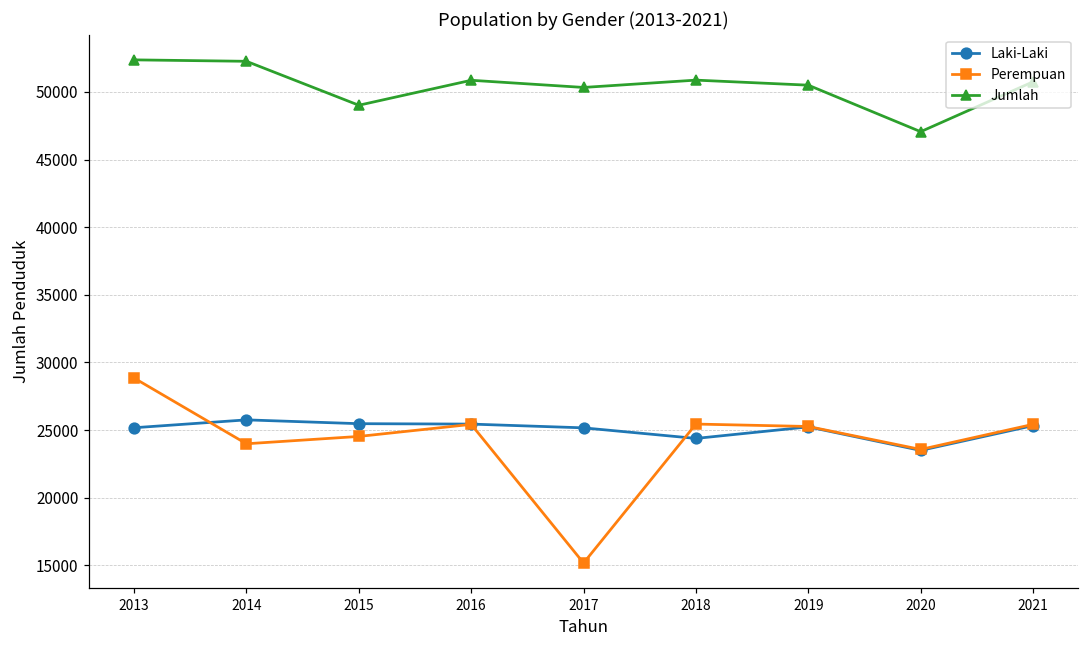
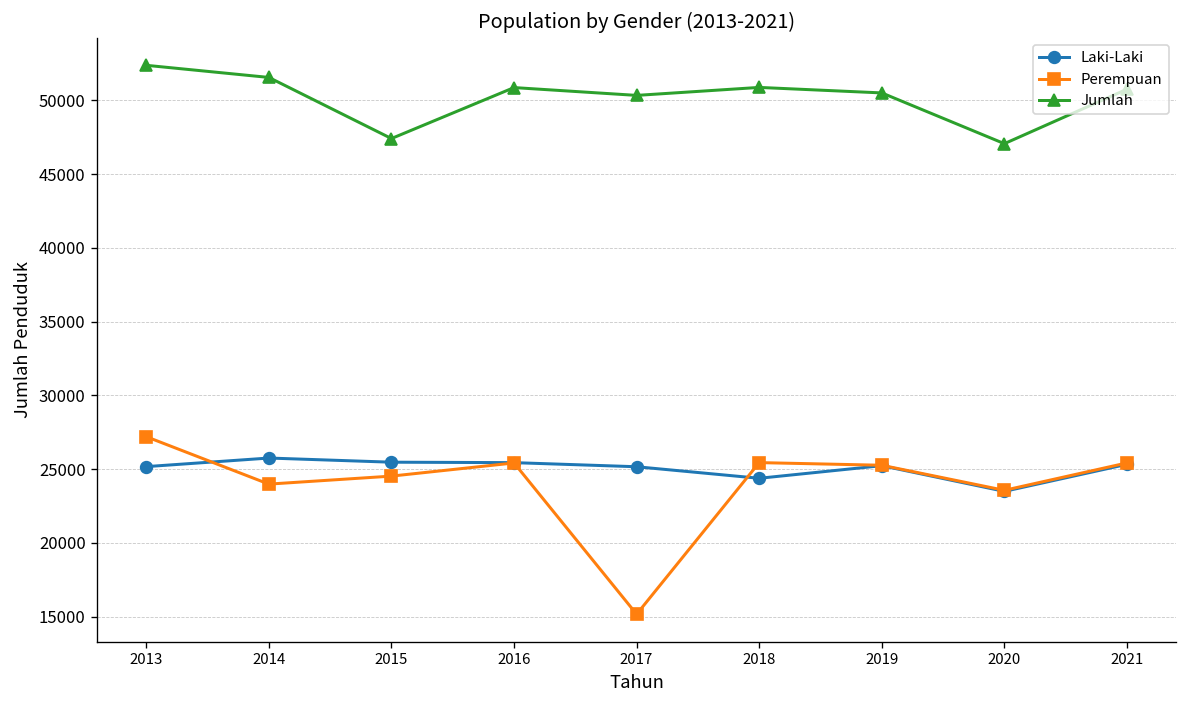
  {
    "Laki-Laki": {
      "2013": 25200,
      "2014": 25800,
      "2015": 25500,
      "2017": 25200,
      "2018": 24400
    },
    "Perempuan": {
-     "2013": 28800,
+     "2013": 27200,
      "2014": 24000,
      "2015": 24500,
      "2017": 15200,
      "2018": 25400
    },
    "Jumlah": {
      "2013": 52400,
-     "2014": 52300,
-     "2015": 49000,
+     "2014": 51500,
+     "2015": 47400,
      "2016": 50900,
      "2017": 50300,
      "2018": 50900,
      "2019": 50500,
      "2020": 47100
    }
  }
